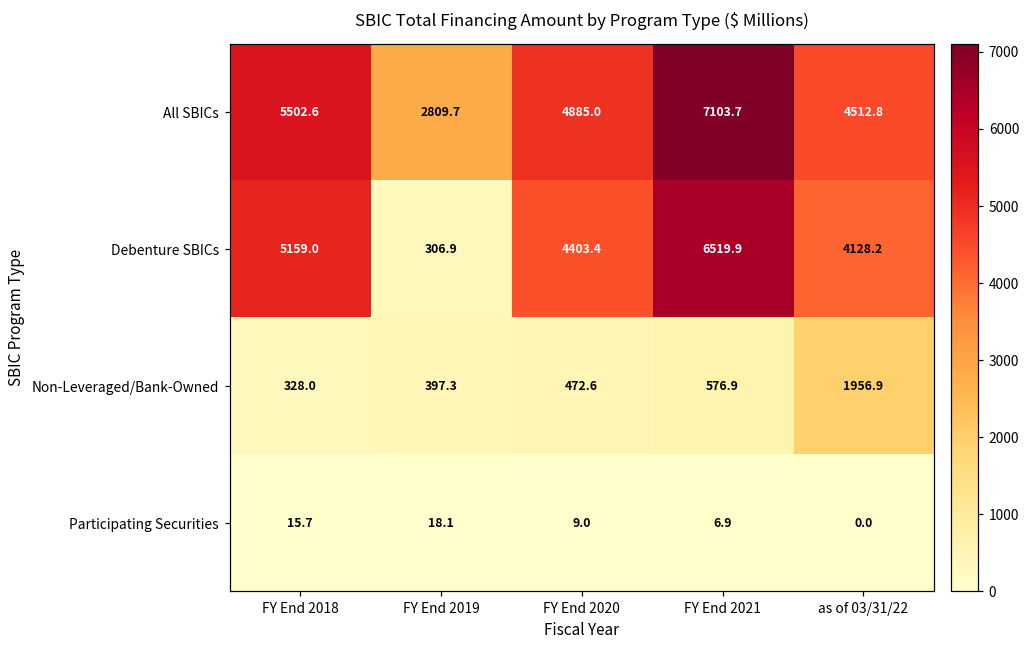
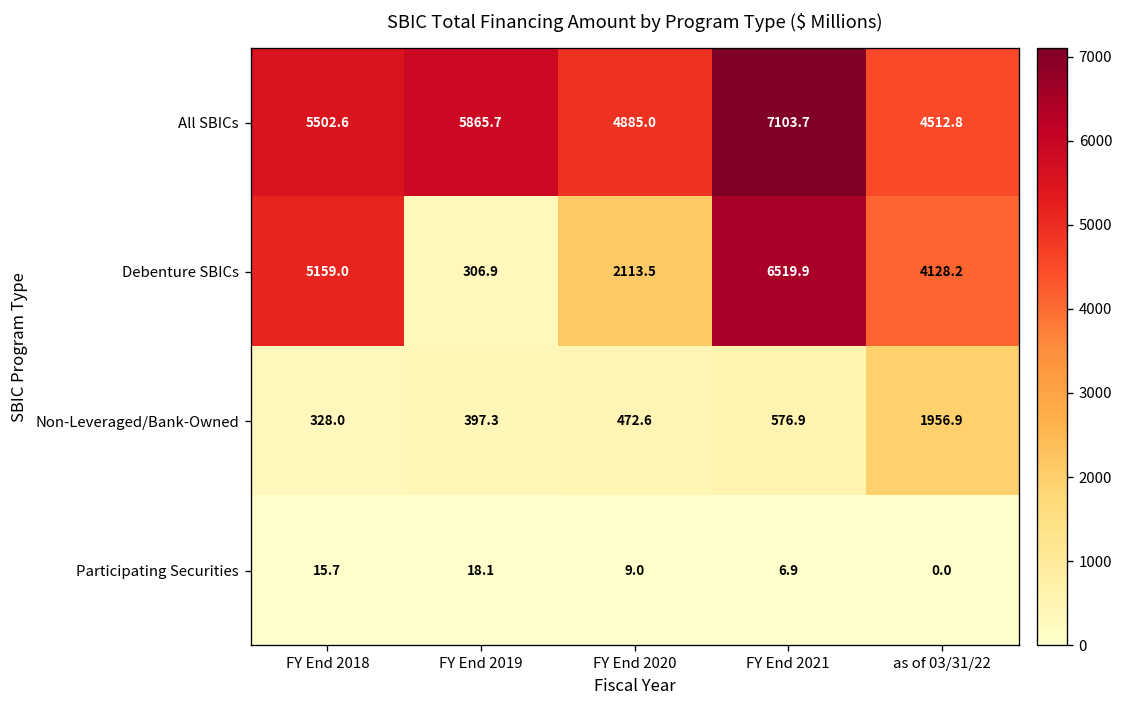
  {
    "All SBICs": {
      "FY End 2018": 5502.6,
-     "FY End 2019": 2809.7,
+     "FY End 2019": 5865.7,
      "FY End 2020": 4885.0,
      "FY End 2021": 7103.7,
      "as of 03/31/22": 4512.8
    },
    "Debenture SBICs": {
      "FY End 2018": 5159.0,
      "FY End 2019": 306.9,
-     "FY End 2020": 4403.4,
+     "FY End 2020": 2113.5,
      "FY End 2021": 6519.9,
      "as of 03/31/22": 4128.2
    },
    "Non-Leveraged/Bank-Owned": {
      "FY End 2018": 328.0,
      "FY End 2019": 397.3,
      "FY End 2020": 472.6,
      "FY End 2021": 576.9,
      "as of 03/31/22": 1956.9
    },
    "Participating Securities": {
      "FY End 2018": 15.7,
      "FY End 2019": 18.1,
      "FY End 2020": 9.0,
      "FY End 2021": 6.9,
      "as of 03/31/22": 0.0
    }
  }
